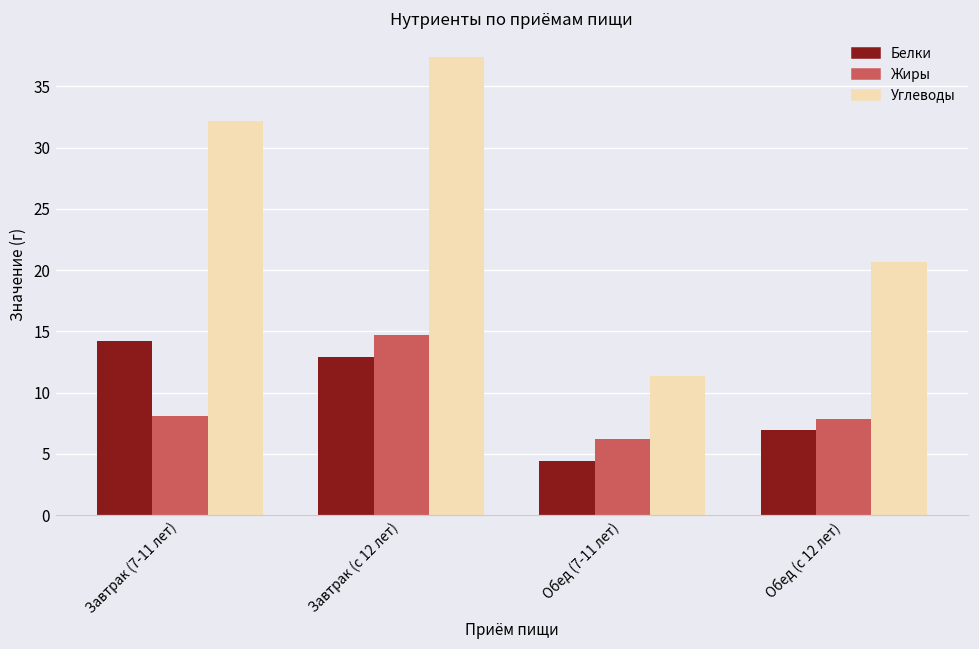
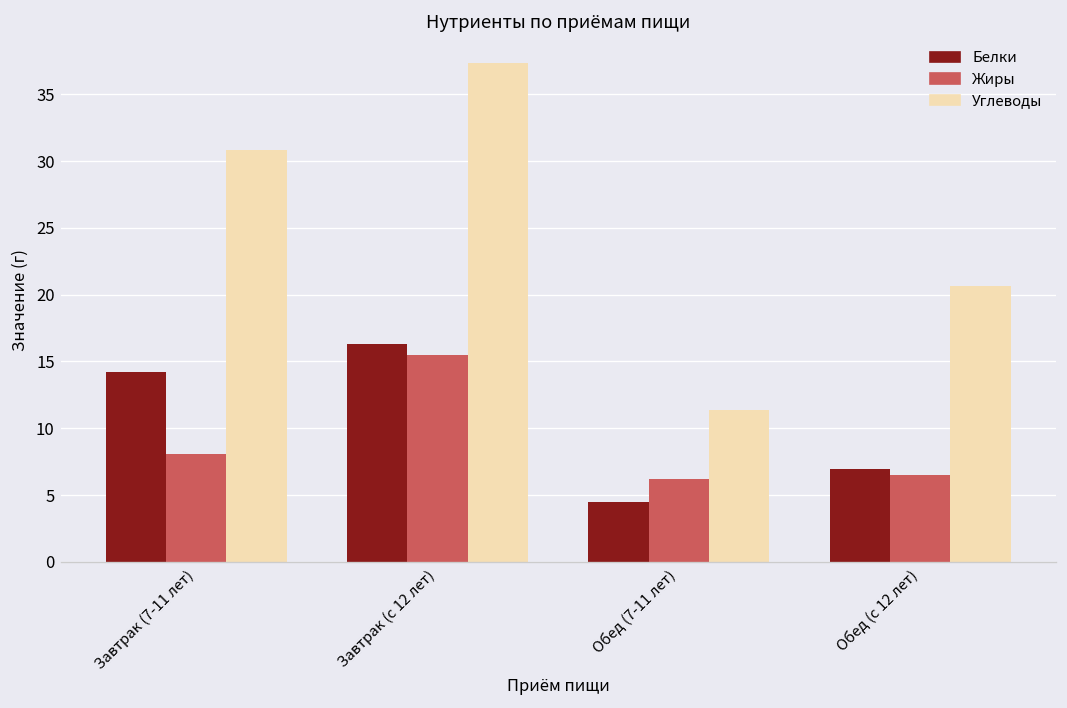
  {
    "Белки": {
      "Завтрак (7-11 лет)": 14.2,
-     "Завтрак (с 12 лет)": 12.9,
+     "Завтрак (с 12 лет)": 16.3,
      "Обед (7-11 лет)": 4.5,
      "Обед (с 12 лет)": 7.0
    },
    "Жиры": {
      "Завтрак (7-11 лет)": 8.1,
-     "Завтрак (с 12 лет)": 14.7,
+     "Завтрак (с 12 лет)": 15.5,
      "Обед (7-11 лет)": 6.2,
-     "Обед (с 12 лет)": 7.9
+     "Обед (с 12 лет)": 6.5
    },
    "Углеводы": {
-     "Завтрак (7-11 лет)": 32.2,
+     "Завтрак (7-11 лет)": 30.8,
      "Завтрак (с 12 лет)": 37.4,
      "Обед (7-11 лет)": 11.4,
      "Обед (с 12 лет)": 20.7
    }
  }
